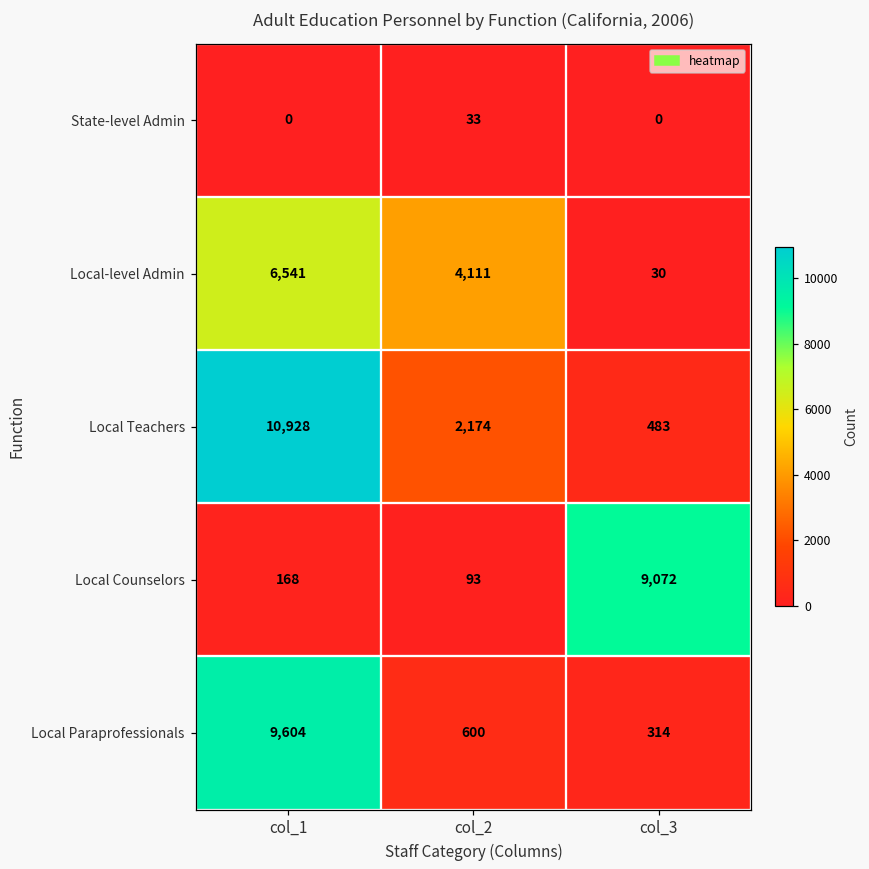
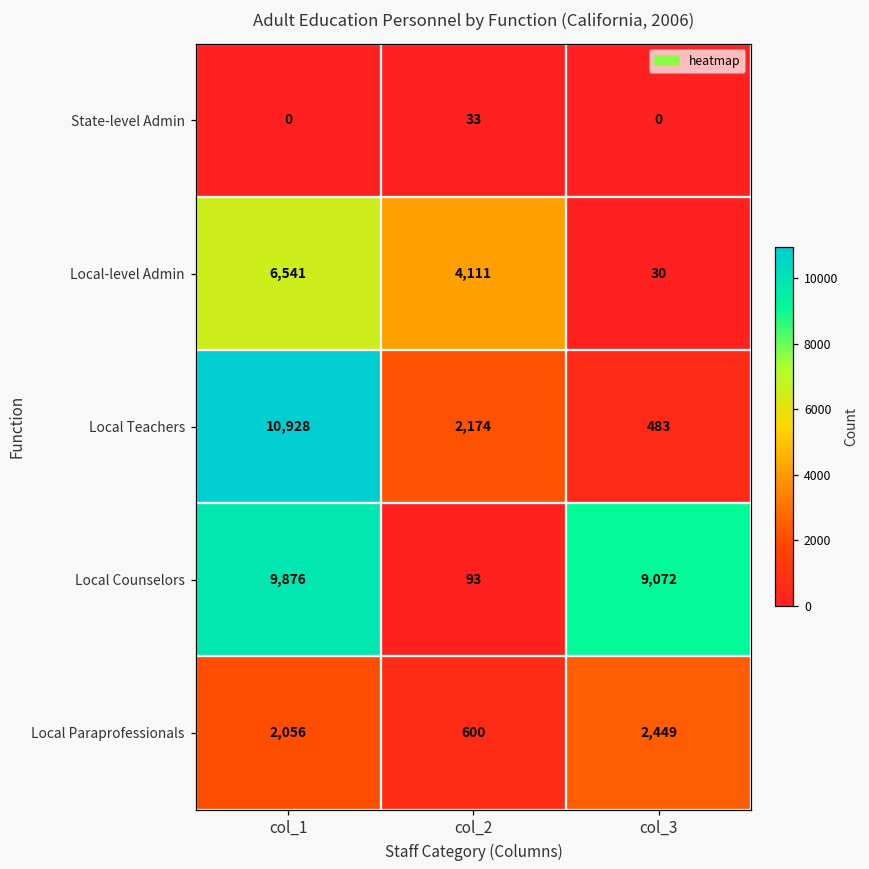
  {
    "State-level Admin": {
      "col_1": "0",
      "col_2": "33",
      "col_3": "0"
    },
    "Local-level Admin": {
      "col_1": "6,541",
      "col_2": "4,111",
      "col_3": "30"
    },
    "Local Teachers": {
      "col_1": "10,928",
      "col_2": "2,174",
      "col_3": "483"
    },
    "Local Counselors": {
-     "col_1": "168",
+     "col_1": "9,876",
      "col_2": "93",
      "col_3": "9,072"
    },
    "Local Paraprofessionals": {
-     "col_1": "9,604",
+     "col_1": "2,056",
      "col_2": "600",
-     "col_3": "314"
+     "col_3": "2,449"
    }
  }
